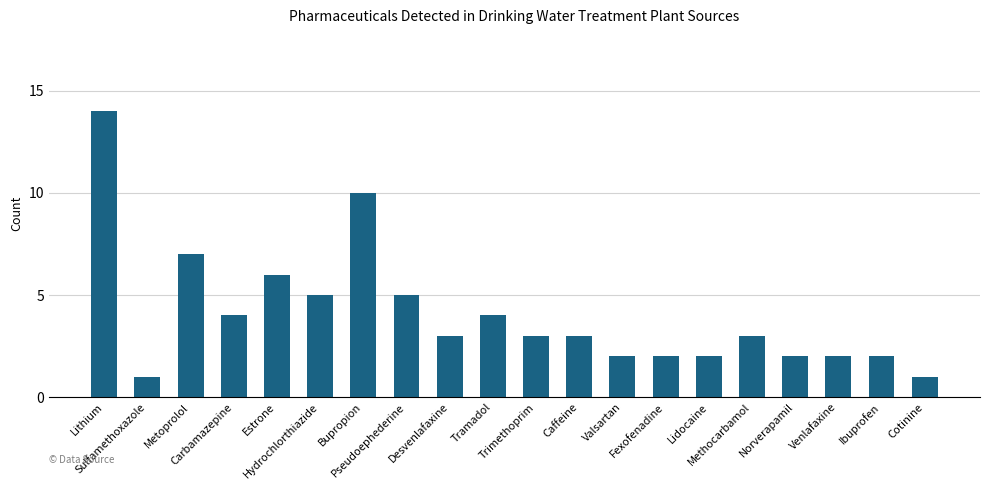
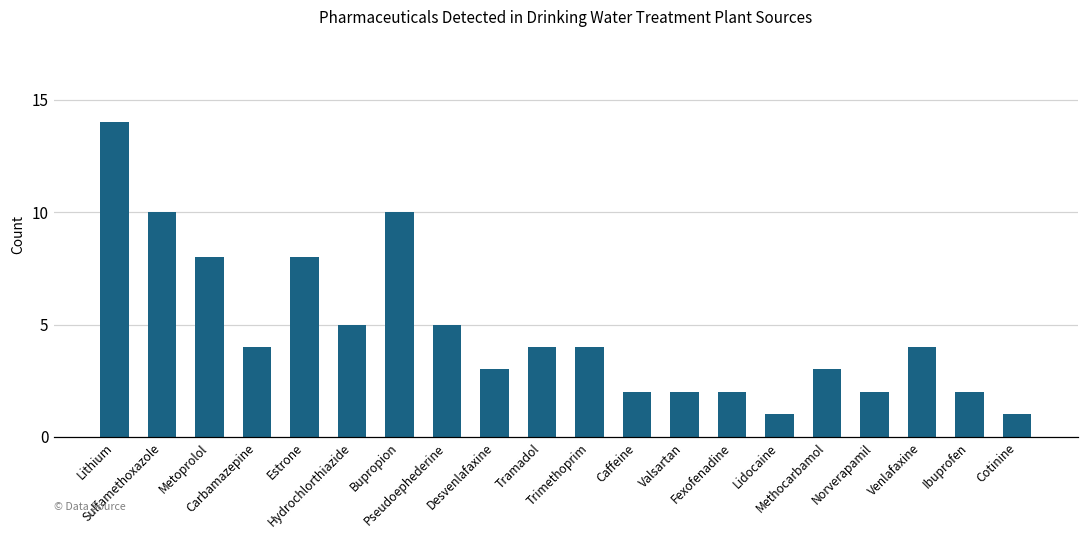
  {
    "Lithium": 14,
-   "Sulfamethoxazole": 1,
-   "Metoprolol": 7,
+   "Sulfamethoxazole": 10,
+   "Metoprolol": 8,
    "Carbamazepine": 4,
-   "Estrone": 6,
+   "Estrone": 8,
    "Hydrochlorthiazide": 5,
    "Bupropion": 10,
    "Pseudoephederine": 5,
    "Desvenlafaxine": 3,
    "Tramadol": 4,
-   "Trimethoprim": 3,
-   "Caffeine": 3,
+   "Trimethoprim": 4,
+   "Caffeine": 2,
    "Valsartan": 2,
    "Fexofenadine": 2,
-   "Lidocaine": 2,
+   "Lidocaine": 1,
    "Methocarbamol": 3,
    "Norverapamil": 2,
-   "Venlafaxine": 2,
+   "Venlafaxine": 4,
    "Ibuprofen": 2,
    "Cotinine": 1
  }
